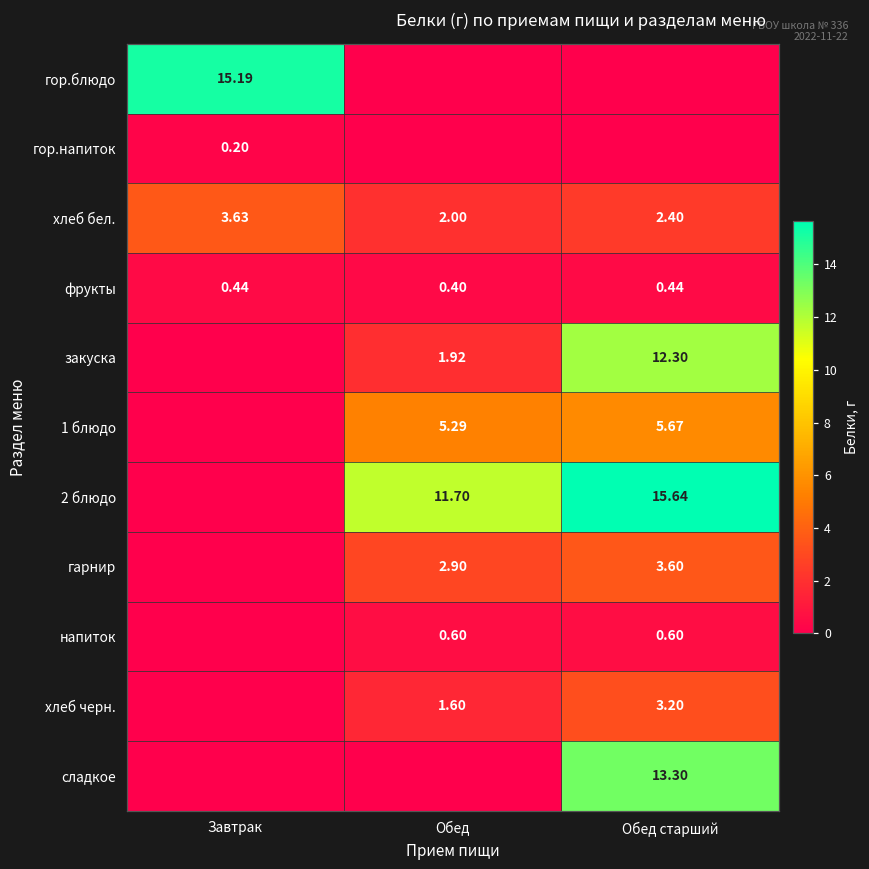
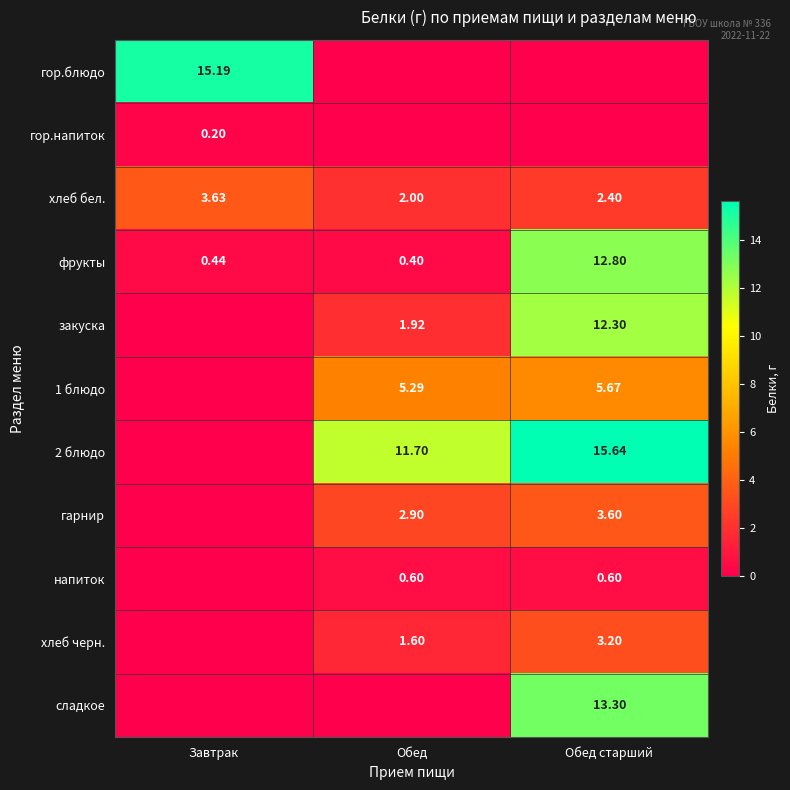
  {
    "гор.блюдо": {
      "Завтрак": 15.19
    },
    "гор.напиток": {
      "Завтрак": 0.20
    },
    "хлеб бел.": {
      "Завтрак": 3.63,
      "Обед": 2.00,
      "Обед старший": 2.40
    },
    "фрукты": {
      "Завтрак": 0.44,
      "Обед": 0.40,
-     "Обед старший": 0.44
+     "Обед старший": 12.80
    },
    "закуска": {
      "Обед": 1.92,
      "Обед старший": 12.30
    },
    "1 блюдо": {
      "Обед": 5.29,
      "Обед старший": 5.67
    },
    "2 блюдо": {
      "Обед": 11.70,
      "Обед старший": 15.64
    },
    "гарнир": {
      "Обед": 2.90,
      "Обед старший": 3.60
    },
    "напиток": {
      "Обед": 0.60,
      "Обед старший": 0.60
    },
    "хлеб черн.": {
      "Обед": 1.60,
      "Обед старший": 3.20
    },
    "сладкое": {
      "Обед старший": 13.30
    }
  }
